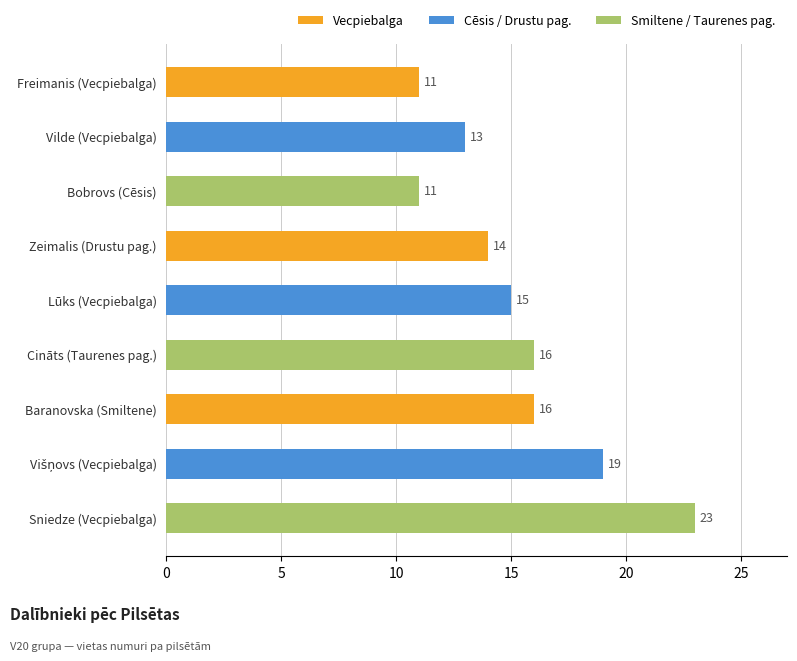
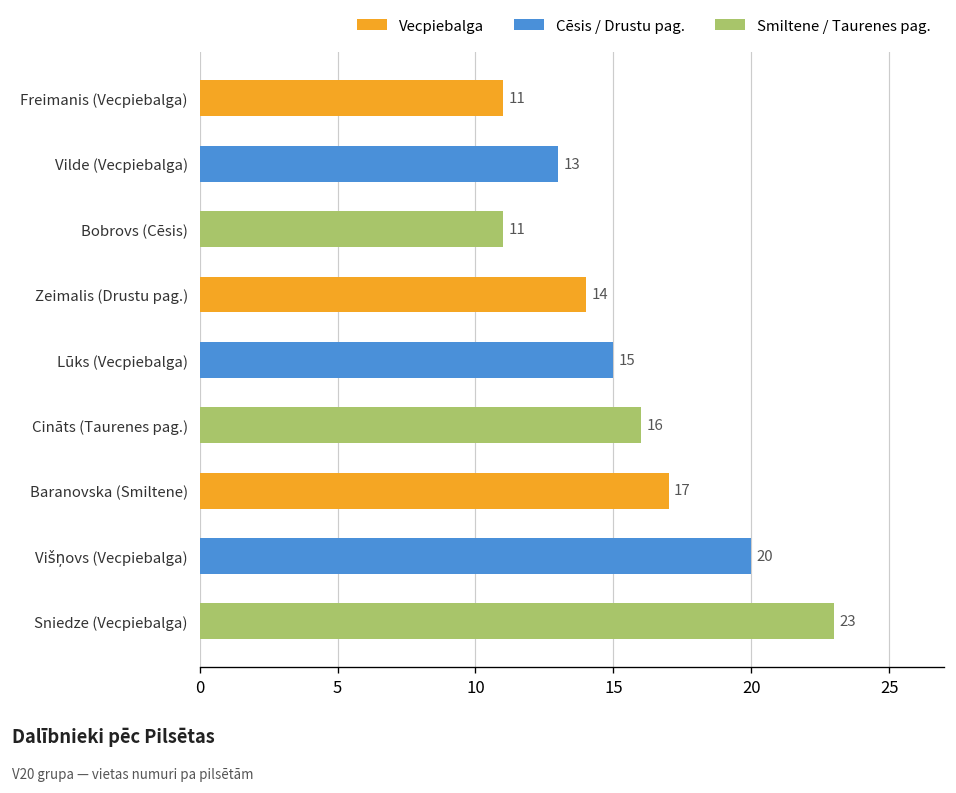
  {
    "Freimanis (Vecpiebalga)": 11,
    "Vilde (Vecpiebalga)": 13,
    "Bobrovs (Cēsis)": 11,
    "Zeimalis (Drustu pag.)": 14,
    "Lūks (Vecpiebalga)": 15,
    "Cināts (Taurenes pag.)": 16,
-   "Baranovska (Smiltene)": 16,
-   "Višņovs (Vecpiebalga)": 19,
+   "Baranovska (Smiltene)": 17,
+   "Višņovs (Vecpiebalga)": 20,
    "Sniedze (Vecpiebalga)": 23
  }
